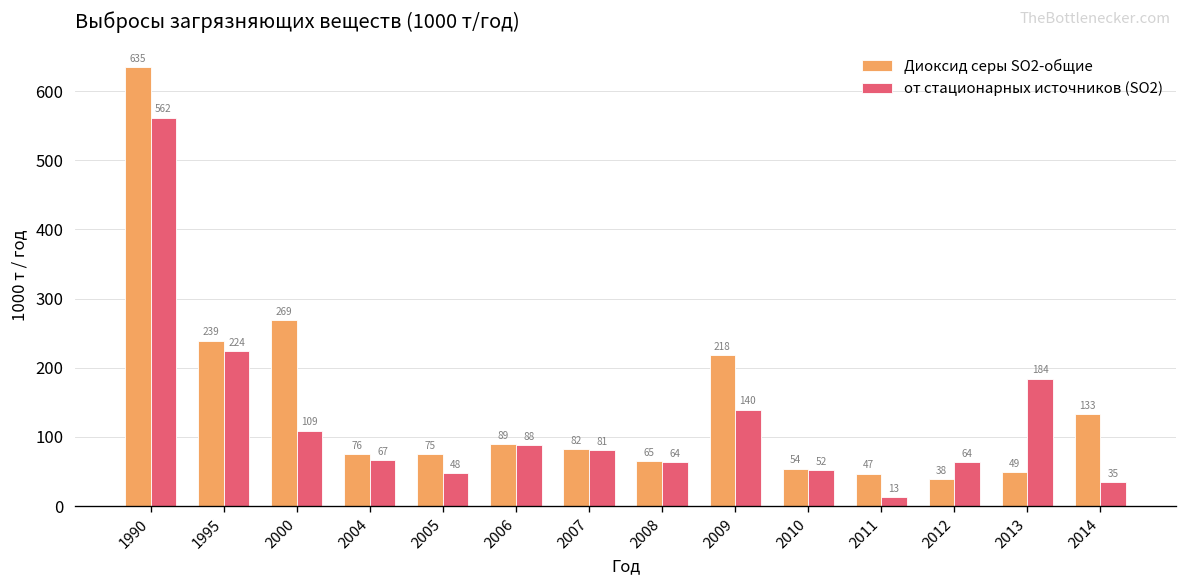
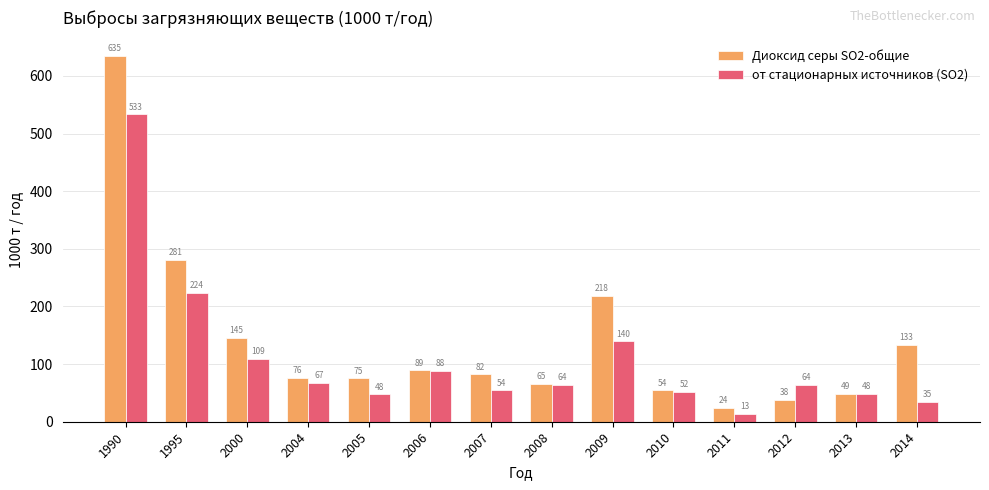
  {
    "Диоксид серы SO2-общие": {
      "1990": 635,
-     "1995": 239,
-     "2000": 269,
+     "1995": 281,
+     "2000": 145,
      "2004": 76,
      "2005": 75,
      "2006": 89,
      "2007": 82,
      "2008": 65,
      "2009": 218,
      "2010": 54,
-     "2011": 47,
+     "2011": 24,
      "2012": 38,
      "2013": 49,
      "2014": 133
    },
    "от стационарных источников (SO2)": {
-     "1990": 562,
+     "1990": 533,
      "1995": 224,
      "2000": 109,
      "2004": 67,
      "2005": 48,
      "2006": 88,
-     "2007": 81,
+     "2007": 54,
      "2008": 64,
      "2009": 140,
      "2010": 52,
      "2011": 13,
      "2012": 64,
-     "2013": 184,
+     "2013": 48,
      "2014": 35
    }
  }
